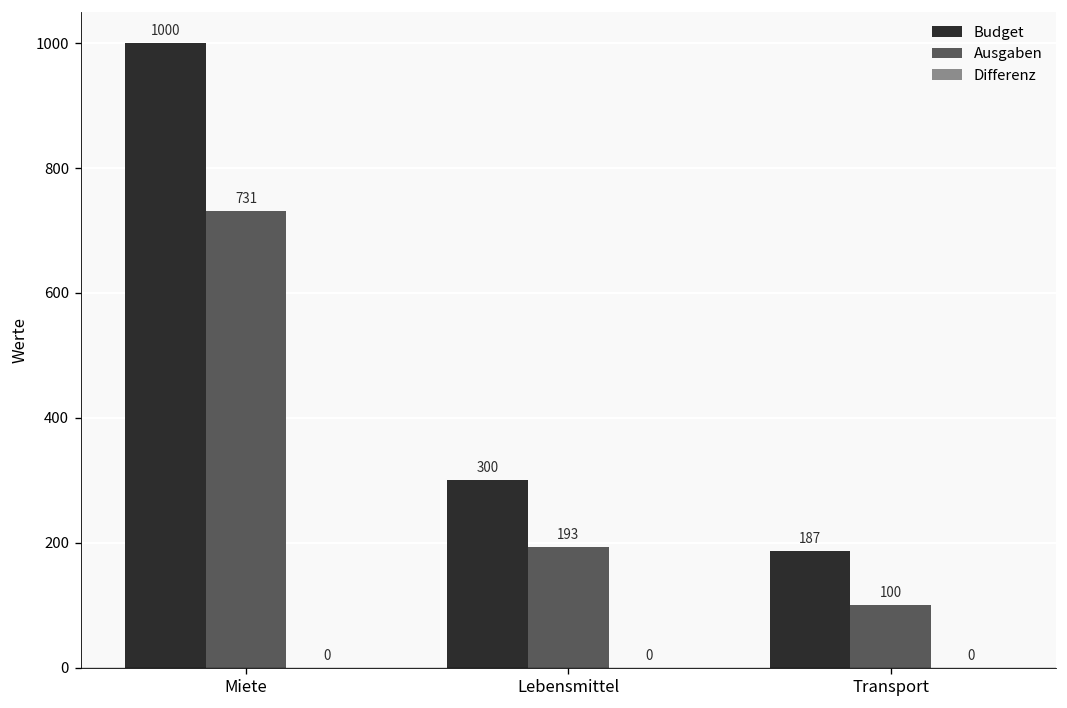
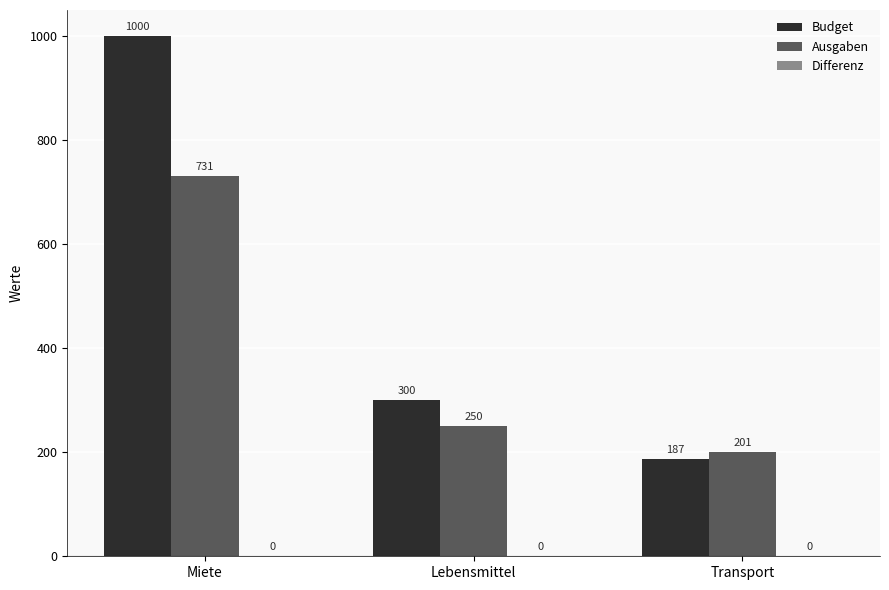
  {
    "Budget": {
      "Miete": 1000,
      "Lebensmittel": 300,
      "Transport": 187
    },
    "Ausgaben": {
      "Miete": 731,
-     "Lebensmittel": 193,
-     "Transport": 100
+     "Lebensmittel": 250,
+     "Transport": 201
    },
    "Differenz": {
      "Miete": 0,
      "Lebensmittel": 0,
      "Transport": 0
    }
  }
